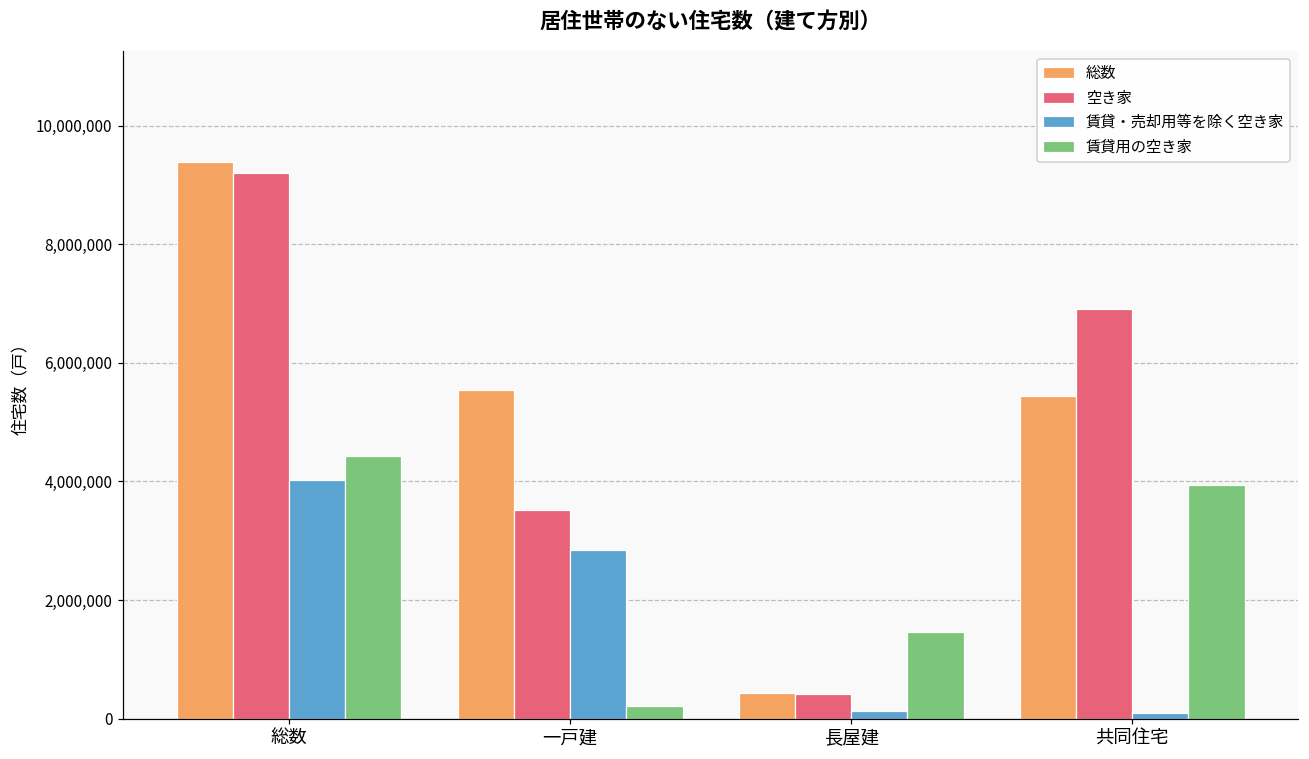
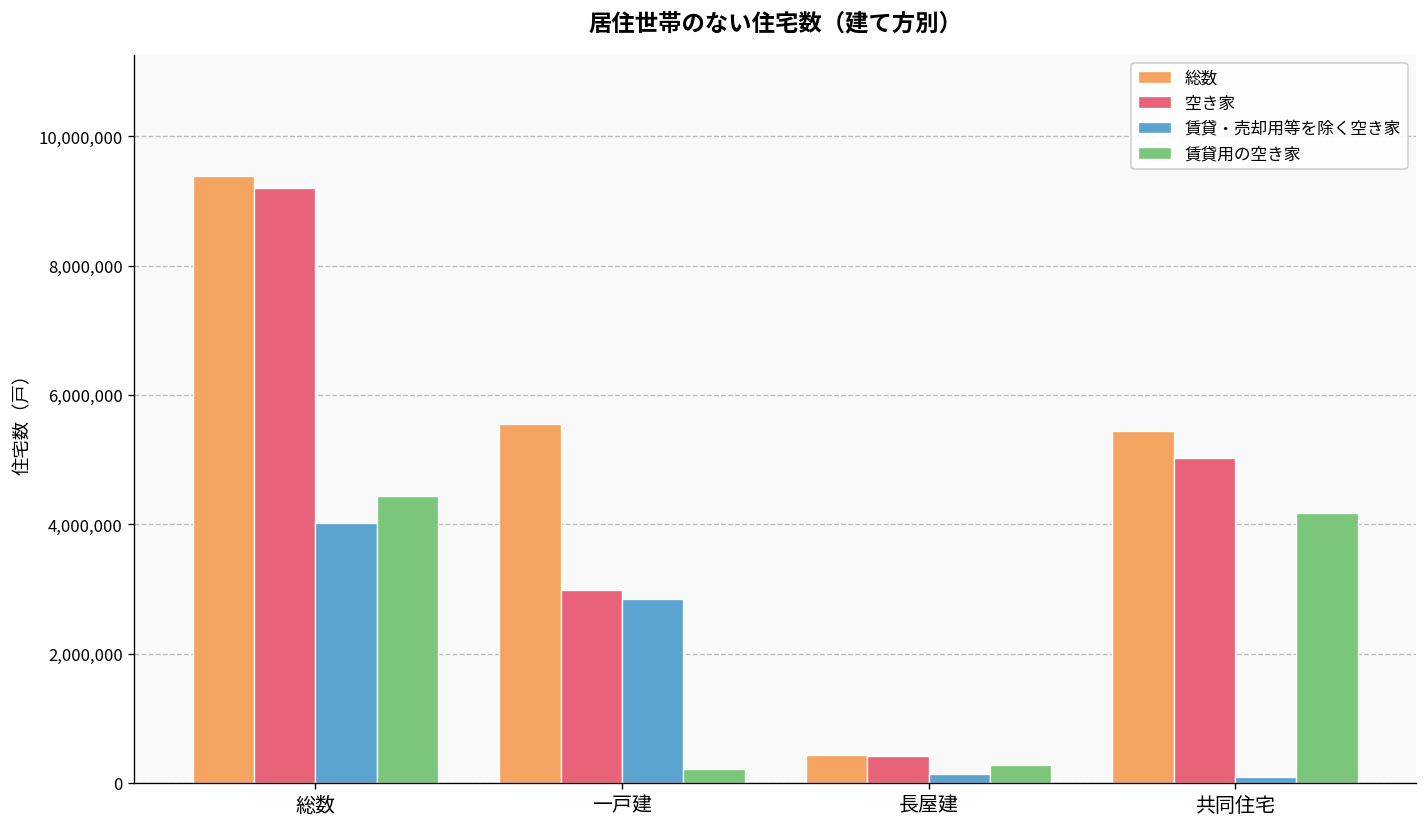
  {
    "総数": {
      "総数": "9,400,000",
      "一戸建": "5,500,000",
      "長屋建": "400,000",
      "共同住宅": "5,400,000"
    },
    "空き家": {
      "総数": "9,200,000",
-     "一戸建": "3,500,000",
+     "一戸建": "3,000,000",
      "長屋建": "400,000",
-     "共同住宅": "6,900,000"
+     "共同住宅": "5,000,000"
    },
    "賃貸・売却用等を除く空き家": {
      "総数": "4,000,000",
      "一戸建": "2,900,000",
      "長屋建": "100,000",
      "共同住宅": "100,000"
    },
    "賃貸用の空き家": {
      "総数": "4,400,000",
      "一戸建": "200,000",
-     "長屋建": "1,500,000",
-     "共同住宅": "3,900,000"
+     "長屋建": "300,000",
+     "共同住宅": "4,200,000"
    }
  }
